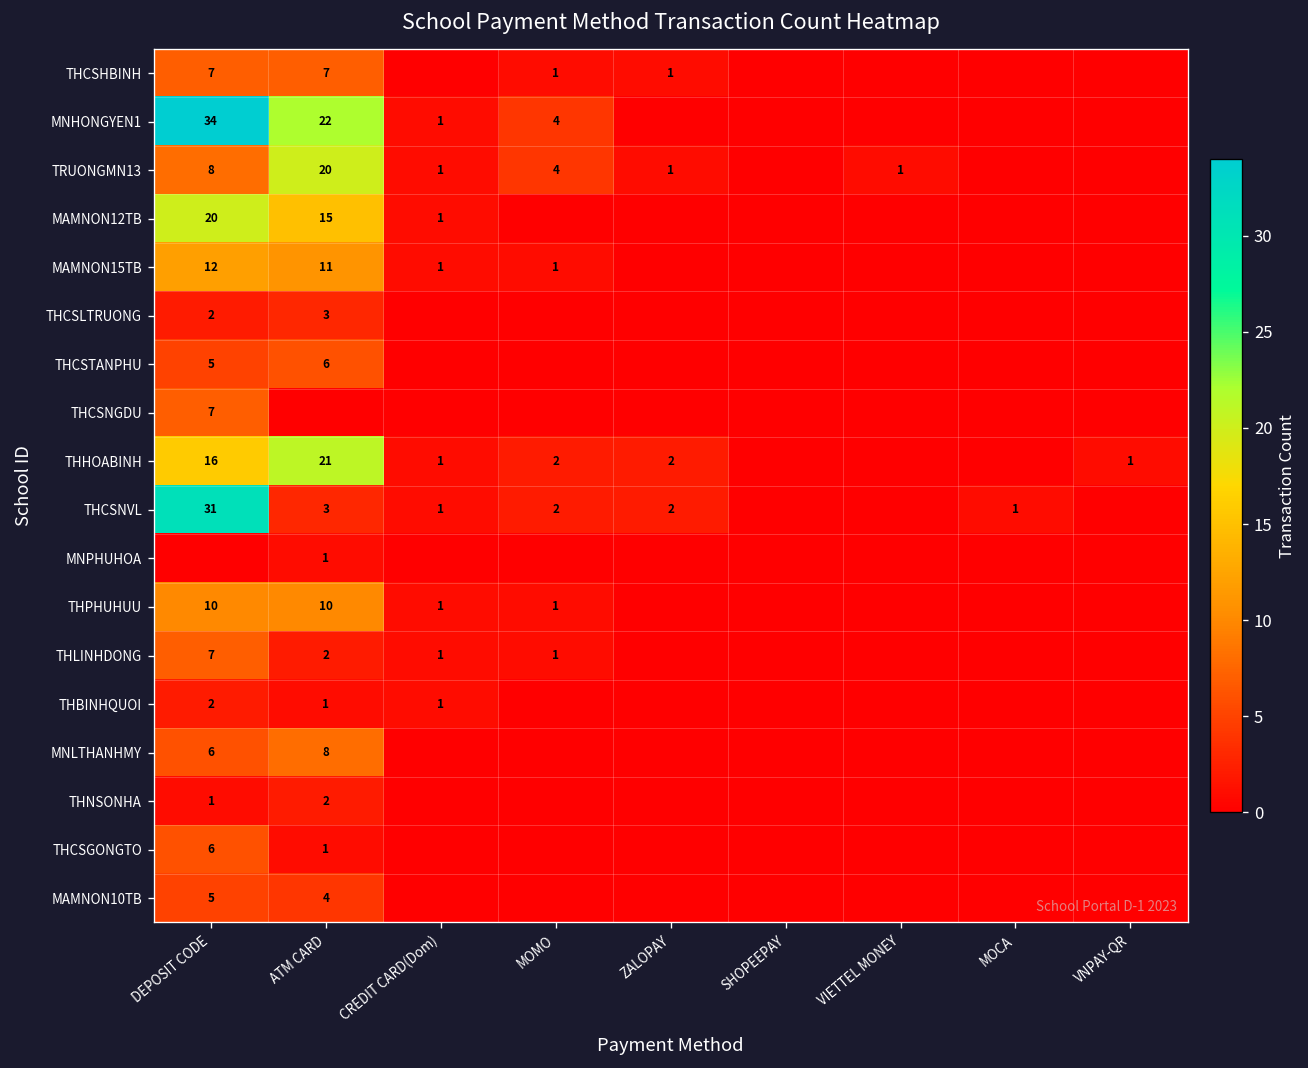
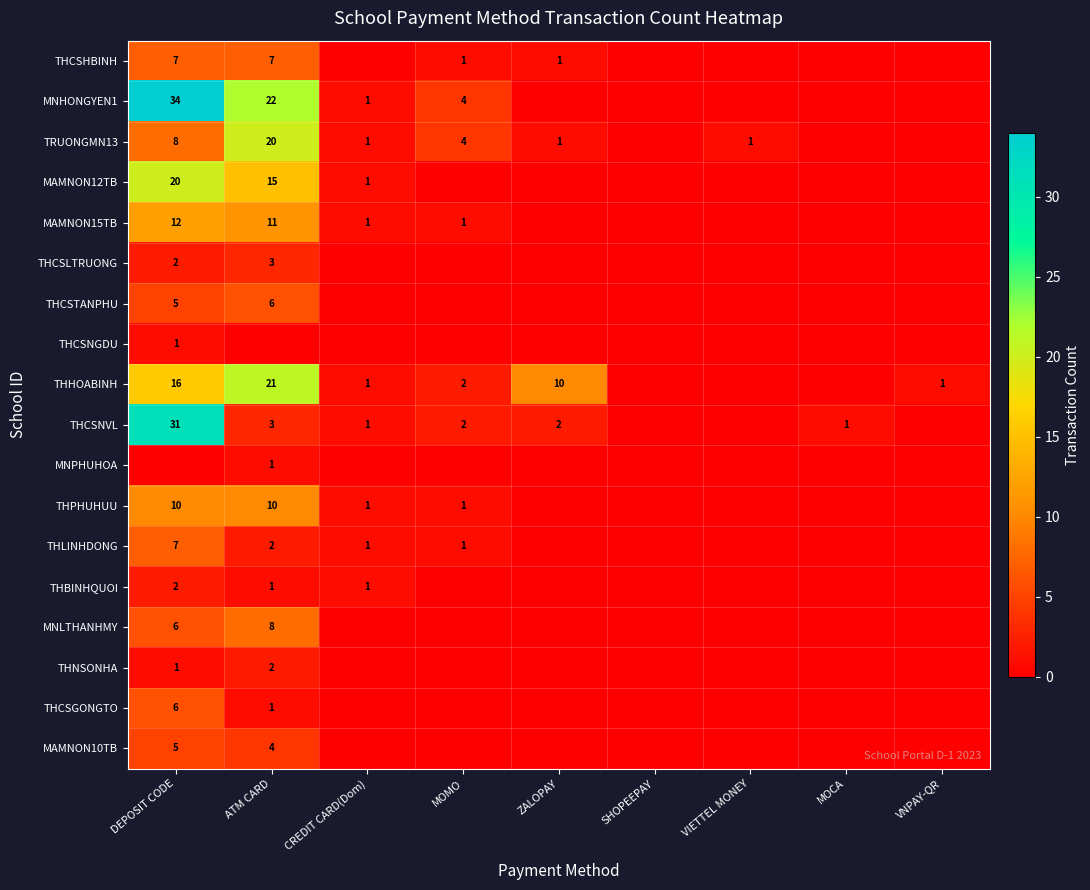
  {
    "THCSHBINH": {
      "DEPOSIT CODE": 7,
      "ATM CARD": 7,
      "MOMO": 1,
      "ZALOPAY": 1
    },
    "MNHONGYEN1": {
      "DEPOSIT CODE": 34,
      "ATM CARD": 22,
      "CREDIT CARD(Dom)": 1,
      "MOMO": 4
    },
    "TRUONGMN13": {
      "DEPOSIT CODE": 8,
      "ATM CARD": 20,
      "CREDIT CARD(Dom)": 1,
      "MOMO": 4,
      "ZALOPAY": 1,
      "VIETTEL MONEY": 1
    },
    "MAMNON12TB": {
      "DEPOSIT CODE": 20,
      "ATM CARD": 15,
      "CREDIT CARD(Dom)": 1
    },
    "MAMNON15TB": {
      "DEPOSIT CODE": 12,
      "ATM CARD": 11,
      "CREDIT CARD(Dom)": 1,
      "MOMO": 1
    },
    "THCSLTRUONG": {
      "DEPOSIT CODE": 2,
      "ATM CARD": 3
    },
    "THCSTANPHU": {
      "DEPOSIT CODE": 5,
      "ATM CARD": 6
    },
    "THCSNGDU": {
-     "DEPOSIT CODE": 7
+     "DEPOSIT CODE": 1
    },
    "THHOABINH": {
      "DEPOSIT CODE": 16,
      "ATM CARD": 21,
      "CREDIT CARD(Dom)": 1,
      "MOMO": 2,
-     "ZALOPAY": 2,
+     "ZALOPAY": 10,
      "VNPAY-QR": 1
    },
    "THCSNVL": {
      "DEPOSIT CODE": 31,
      "ATM CARD": 3,
      "CREDIT CARD(Dom)": 1,
      "MOMO": 2,
      "ZALOPAY": 2,
      "MOCA": 1
    },
    "MNPHUHOA": {
      "ATM CARD": 1
    },
    "THPHUHUU": {
      "DEPOSIT CODE": 10,
      "ATM CARD": 10,
      "CREDIT CARD(Dom)": 1,
      "MOMO": 1
    },
    "THLINHDONG": {
      "DEPOSIT CODE": 7,
      "ATM CARD": 2,
      "CREDIT CARD(Dom)": 1,
      "MOMO": 1
    },
    "THBINHQUOI": {
      "DEPOSIT CODE": 2,
      "ATM CARD": 1,
      "CREDIT CARD(Dom)": 1
    },
    "MNLTHANHMY": {
      "DEPOSIT CODE": 6,
      "ATM CARD": 8
    },
    "THNSONHA": {
      "DEPOSIT CODE": 1,
      "ATM CARD": 2
    },
    "THCSGONGTO": {
      "DEPOSIT CODE": 6,
      "ATM CARD": 1
    },
    "MAMNON10TB": {
      "DEPOSIT CODE": 5,
      "ATM CARD": 4,
      "VNPAY-QR": 2023
    }
  }
